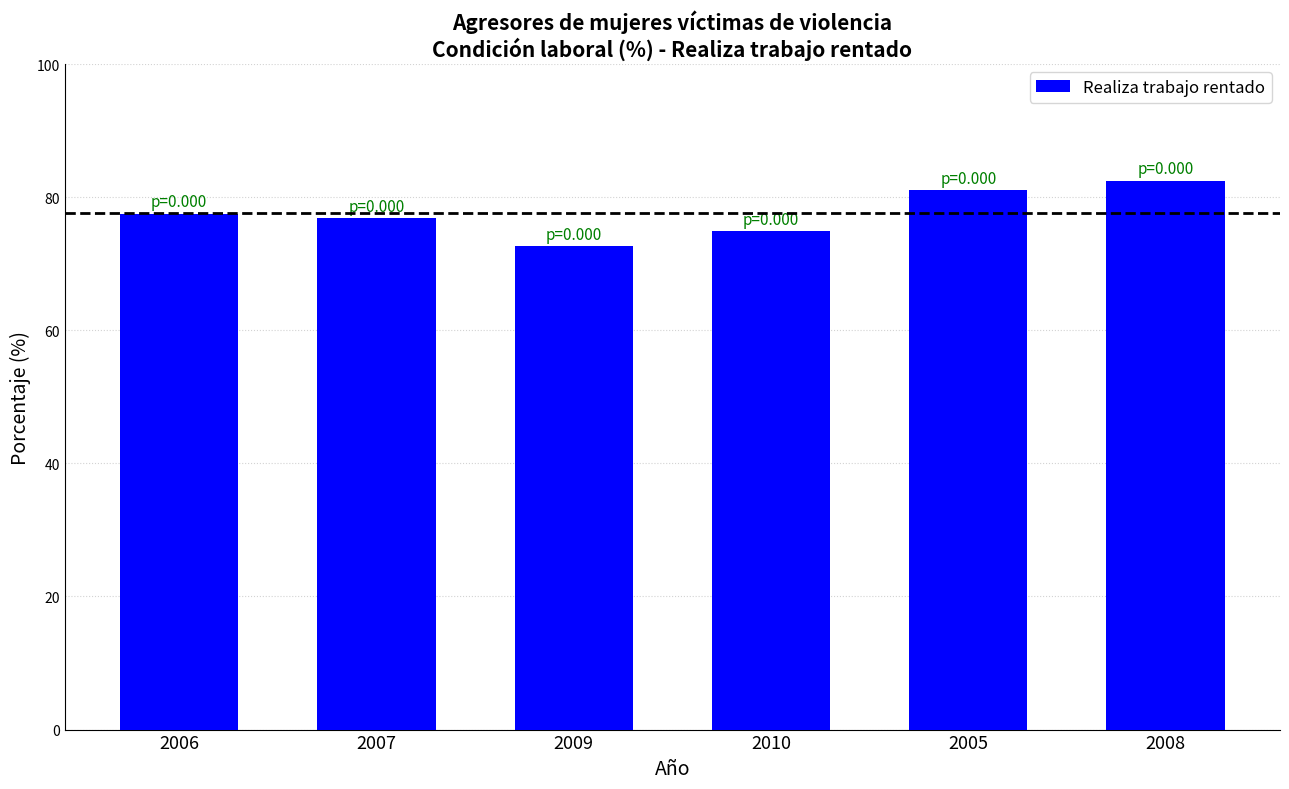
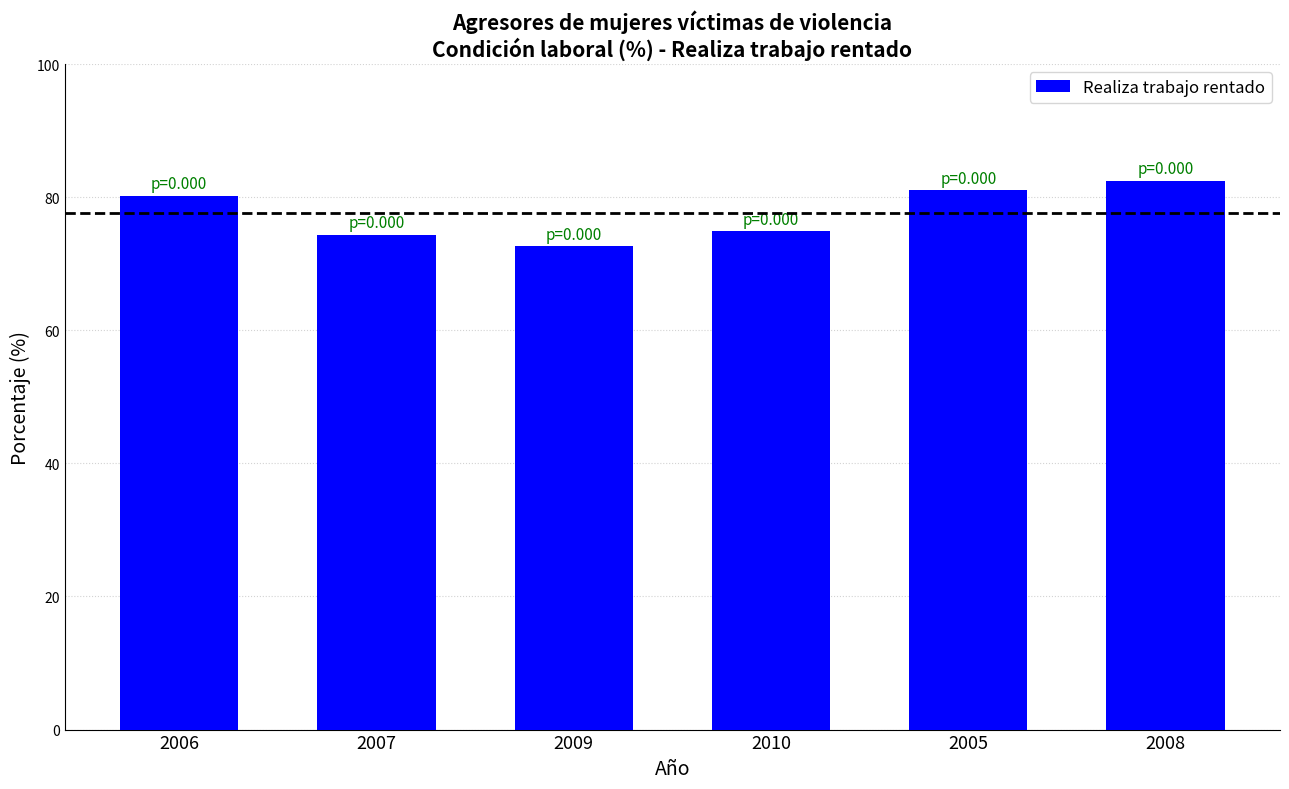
  {
-   "2006": 78,
-   "2007": 77
+   "2006": 80,
+   "2007": 74
  }
